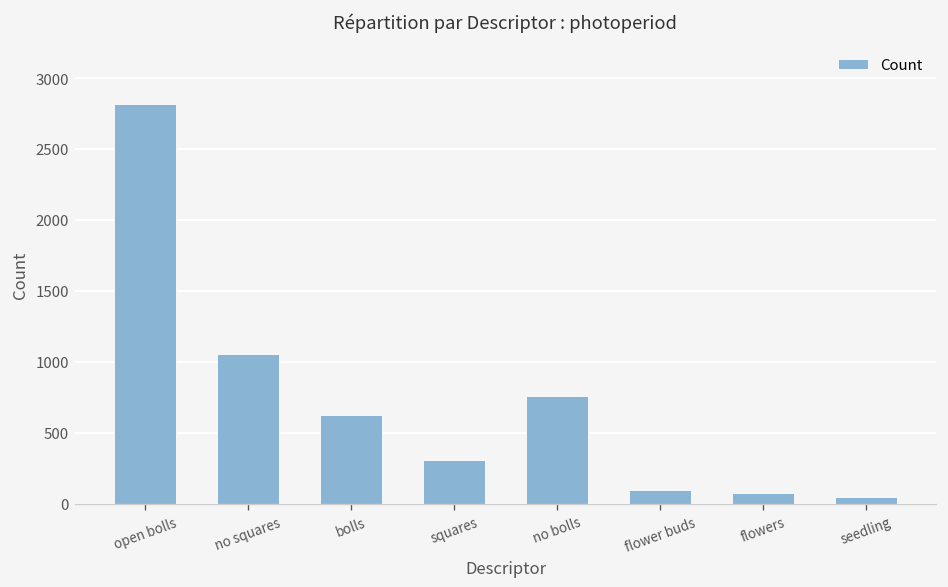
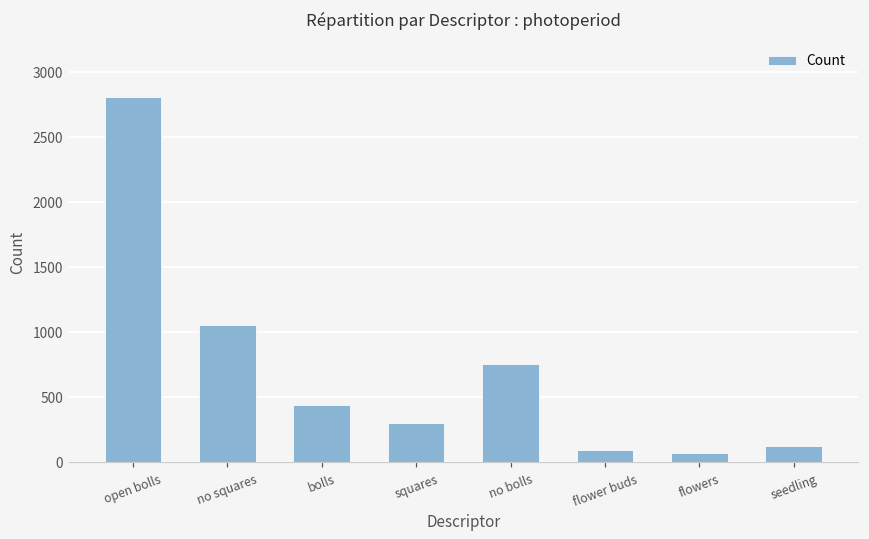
  {
    "open bolls": 2810,
    "no squares": 1060,
-   "bolls": 620,
+   "bolls": 440,
    "squares": 300,
    "no bolls": 760,
    "flower buds": 100,
    "flowers": 70,
-   "seedling": 50
+   "seedling": 130
  }
